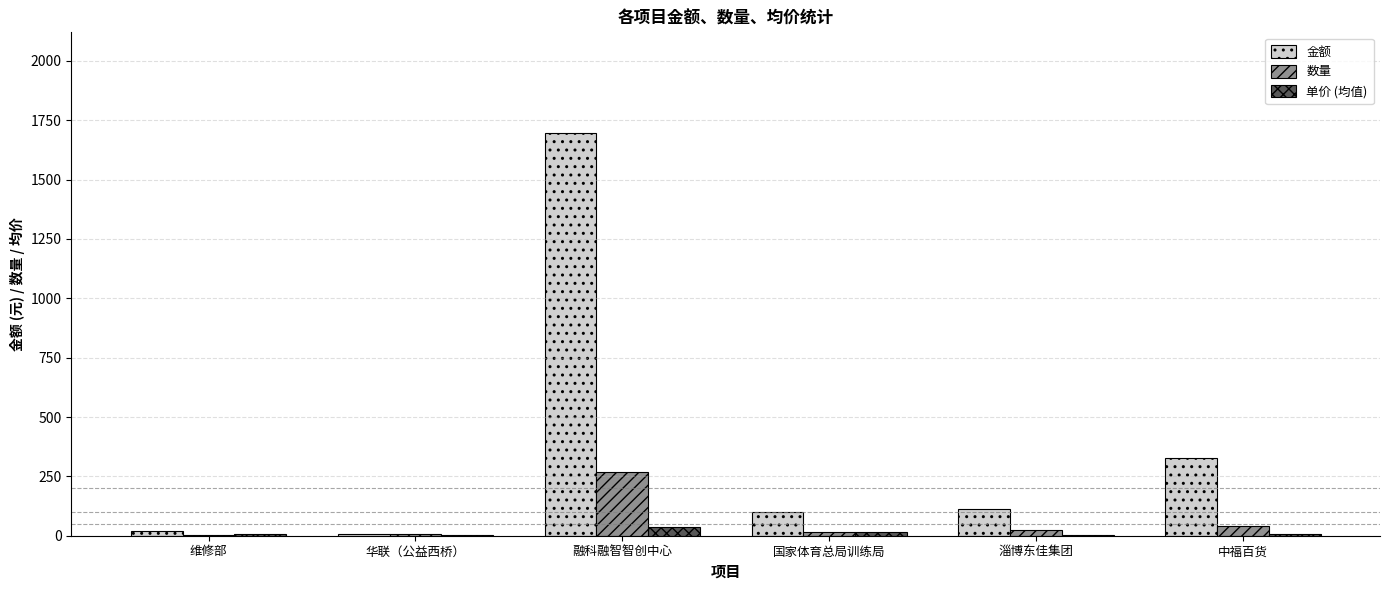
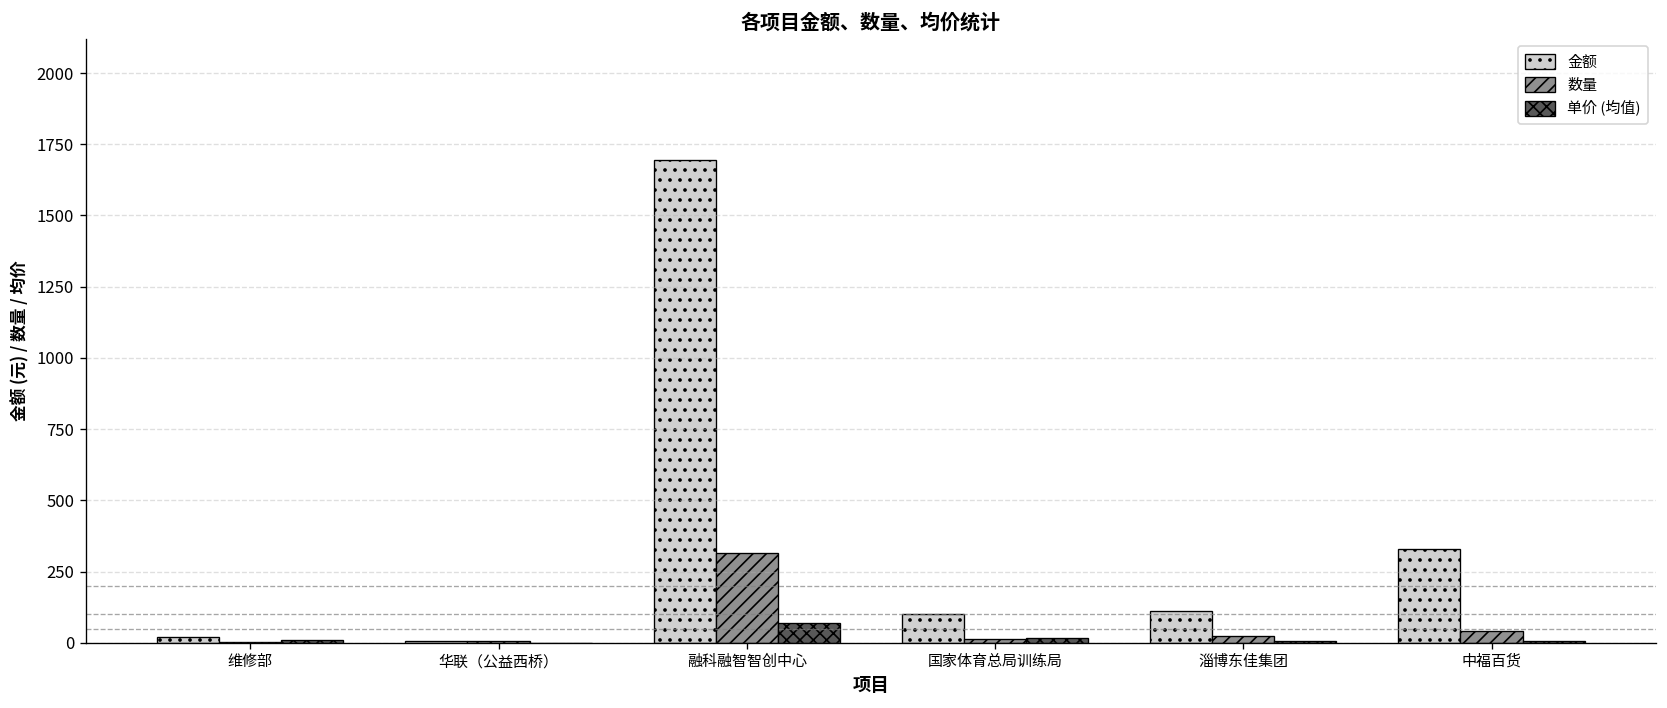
  {
    "金额": {
      "维修部": 20,
      "融科融智智创中心": 1700,
      "国家体育总局训练局": 100,
      "淄博东佳集团": 110,
      "中福百货": 330
    },
    "数量": {
-     "融科融智智创中心": 270,
+     "融科融智智创中心": 320,
      "国家体育总局训练局": 20,
      "淄博东佳集团": 20,
      "中福百货": 40
    },
    "单价 (均值)": {
-     "融科融智智创中心": 40,
+     "融科融智智创中心": 70,
      "国家体育总局训练局": 20
    }
  }
